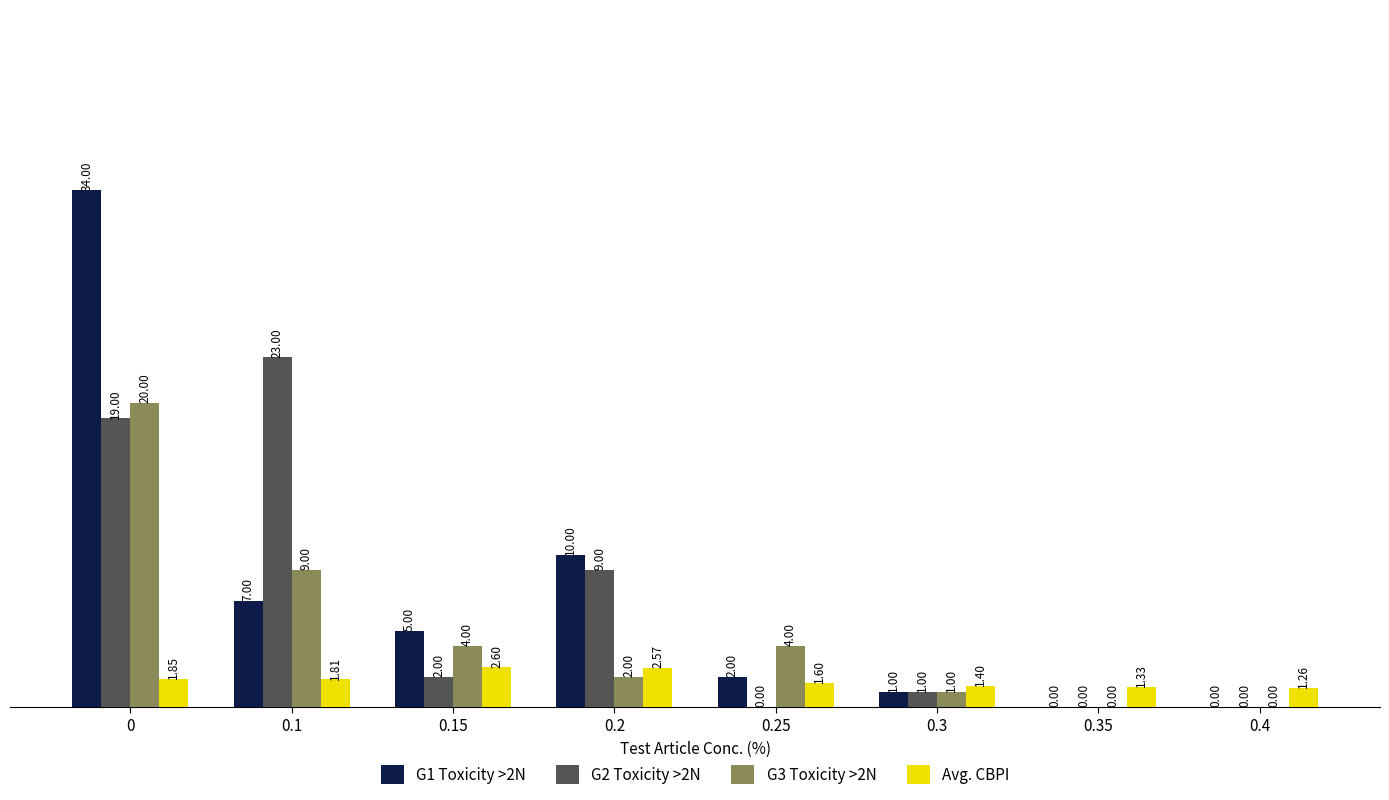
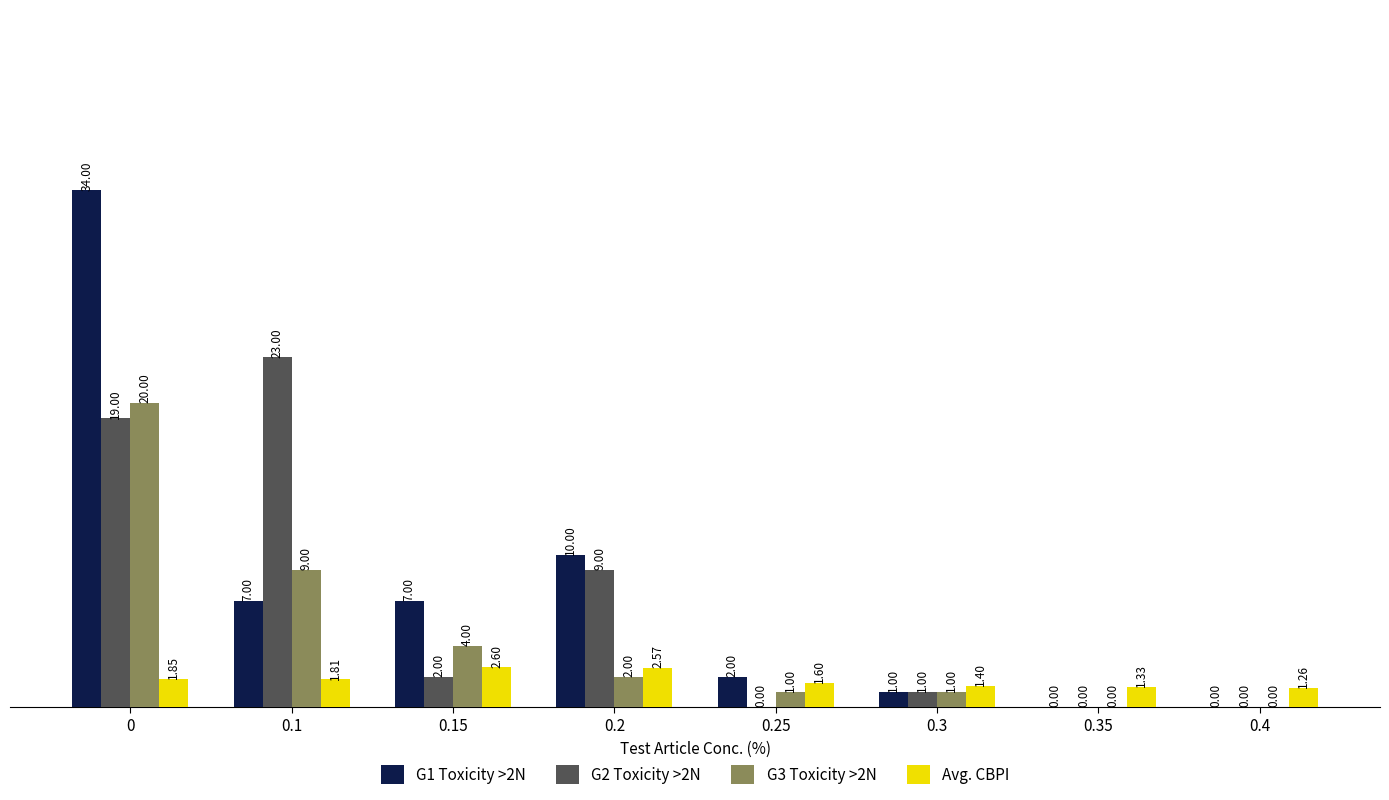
  {
    "G1 Toxicity >2N": {
      "0": 34.00,
      "0.1": 7.00,
-     "0.15": 5.00,
+     "0.15": 7.00,
      "0.2": 10.00,
      "0.25": 2.00,
      "0.3": 1.00,
      "0.35": 0.00,
      "0.4": 0.00
    },
    "G2 Toxicity >2N": {
      "0": 19.00,
      "0.1": 23.00,
      "0.15": 2.00,
      "0.2": 9.00,
      "0.25": 0.00,
      "0.3": 1.00,
      "0.35": 0.00,
      "0.4": 0.00
    },
    "G3 Toxicity >2N": {
      "0": 20.00,
      "0.1": 9.00,
      "0.15": 4.00,
      "0.2": 2.00,
-     "0.25": 4.00,
+     "0.25": 1.00,
      "0.3": 1.00,
      "0.35": 0.00,
      "0.4": 0.00
    },
    "Avg. CBPI": {
      "0": 1.85,
      "0.1": 1.81,
      "0.15": 2.60,
      "0.2": 2.57,
      "0.25": 1.60,
      "0.3": 1.40,
      "0.35": 1.33,
      "0.4": 1.26
    }
  }
